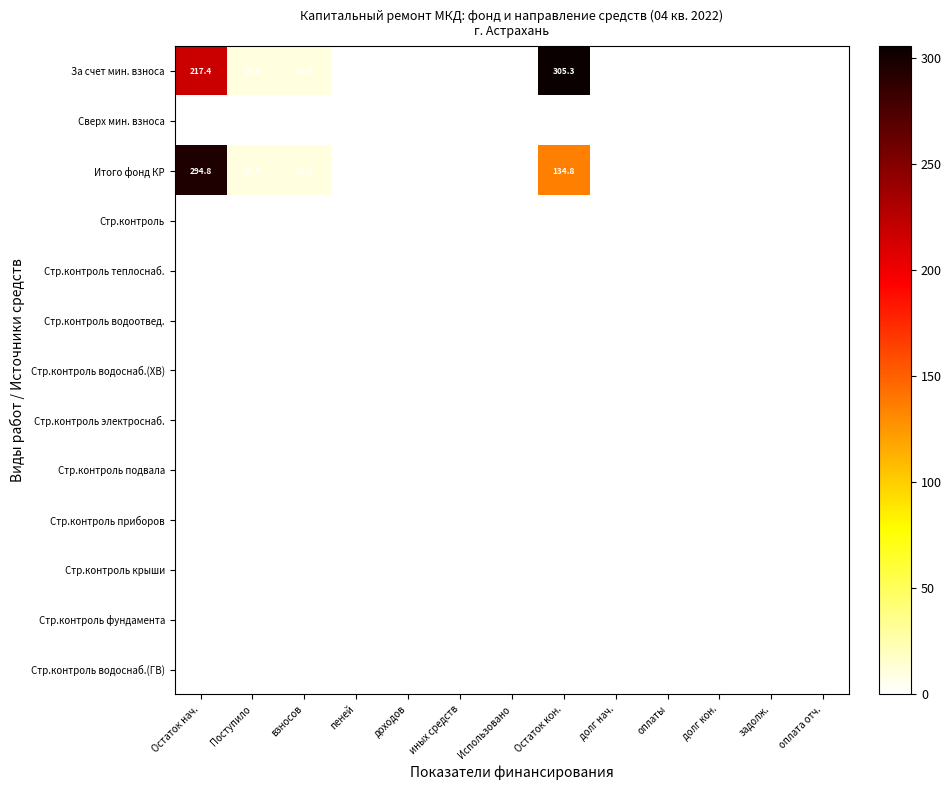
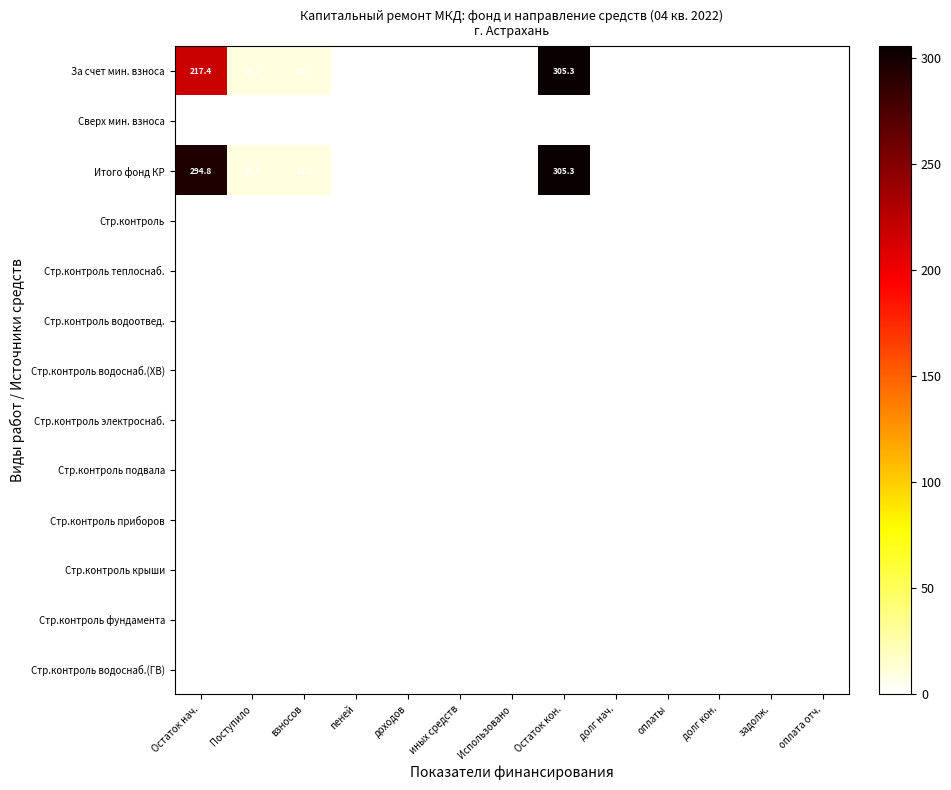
  {
    "За счет мин. взноса": {
      "Остаток нач.": 217.4,
      "Остаток кон.": 305.3
    },
    "Итого фонд КР": {
      "Остаток нач.": 294.8,
-     "Остаток кон.": 134.8
+     "Остаток кон.": 305.3
    }
  }
